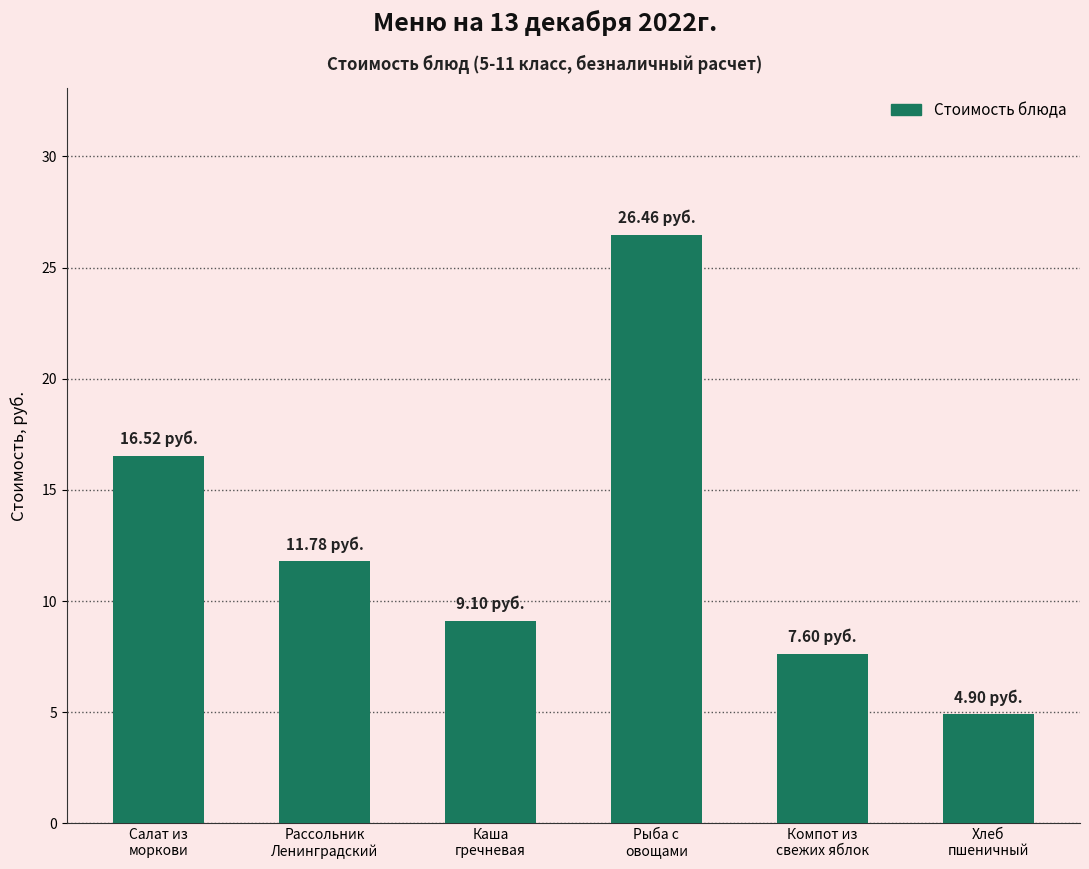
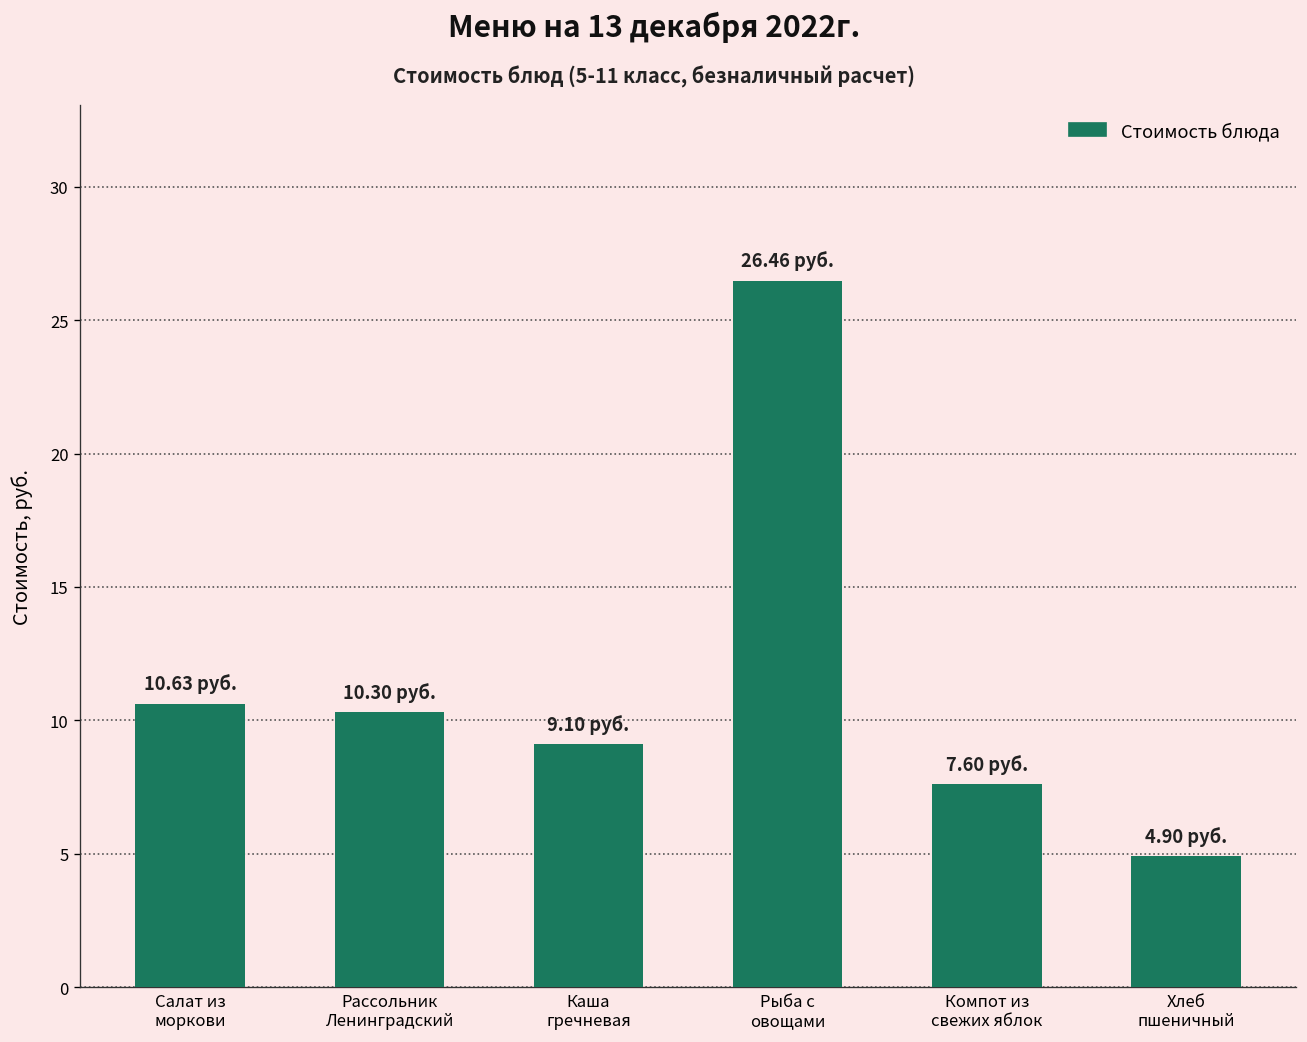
  {
-   "Салат из моркови": 16.52,
-   "Рассольник Ленинградский": 11.78,
+   "Салат из моркови": 10.63,
+   "Рассольник Ленинградский": 10.30,
    "Каша гречневая": 9.10,
    "Рыба с овощами": 26.46,
    "Компот из свежих яблок": 7.60,
    "Хлеб пшеничный": 4.90
  }
